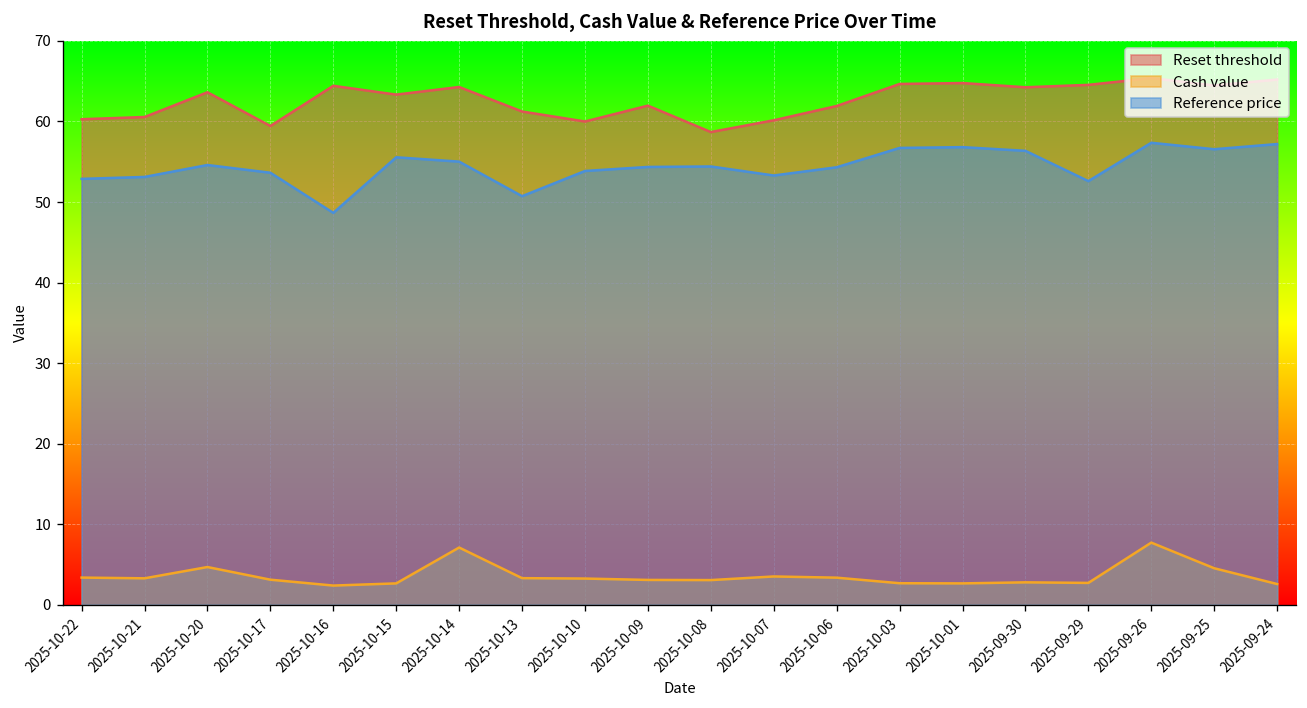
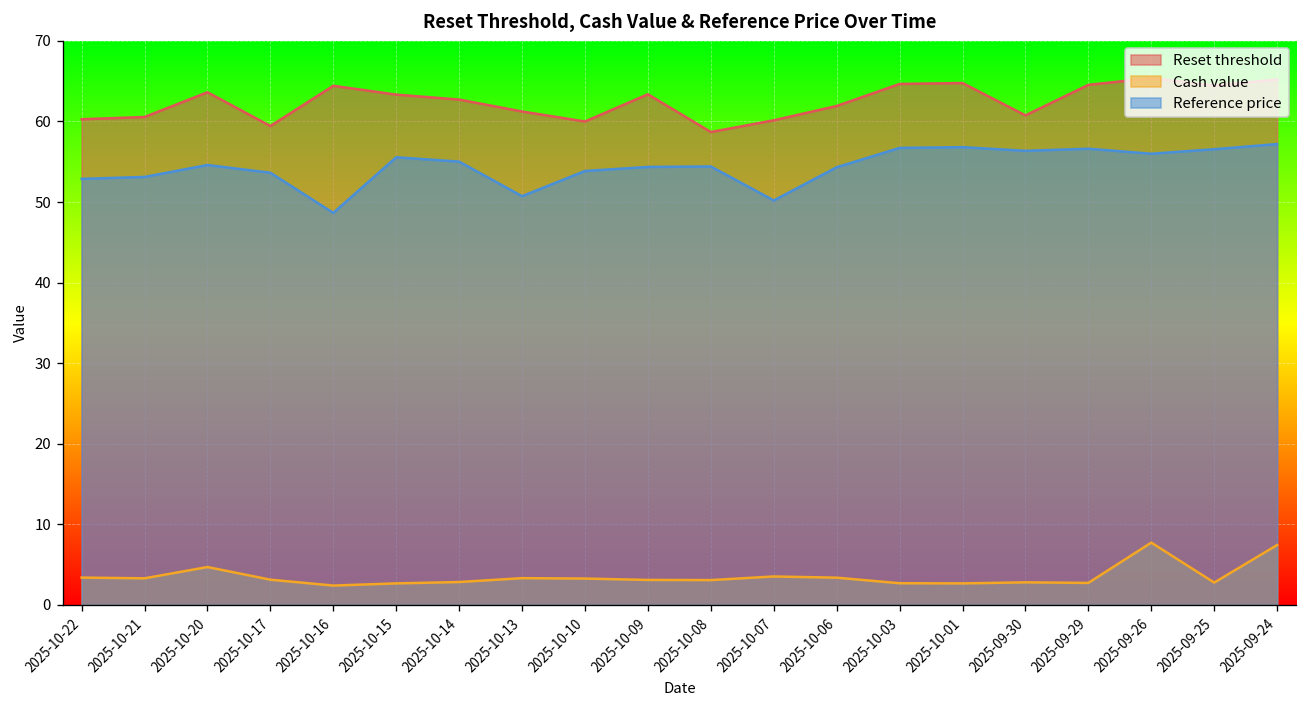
  {
    "Reset threshold": {
      "2025-10-22": 60,
      "2025-10-21": 61,
      "2025-10-20": 64,
      "2025-10-17": 59,
      "2025-10-16": 64,
      "2025-10-15": 63,
-     "2025-10-14": 64,
+     "2025-10-14": 63,
      "2025-10-13": 61,
      "2025-10-10": 60,
-     "2025-10-09": 62,
+     "2025-10-09": 63,
      "2025-10-08": 59,
      "2025-10-07": 60,
      "2025-10-06": 62,
      "2025-10-03": 65,
      "2025-10-01": 65,
-     "2025-09-30": 64,
+     "2025-09-30": 61,
      "2025-09-29": 65
    },
    "Cash value": {
      "2025-10-22": 3,
      "2025-10-21": 3,
      "2025-10-20": 5,
      "2025-10-17": 3,
      "2025-10-16": 2,
      "2025-10-15": 3,
-     "2025-10-14": 7,
+     "2025-10-14": 3,
      "2025-10-13": 3,
      "2025-10-10": 3,
      "2025-10-09": 3,
      "2025-10-08": 3,
      "2025-10-07": 4,
      "2025-10-06": 3,
      "2025-10-03": 3,
      "2025-10-01": 3,
      "2025-09-30": 3,
      "2025-09-29": 3,
      "2025-09-26": 8,
-     "2025-09-25": 5,
-     "2025-09-24": 3
+     "2025-09-25": 3,
+     "2025-09-24": 7
    },
    "Reference price": {
      "2025-10-22": 53,
      "2025-10-21": 53,
      "2025-10-20": 55,
      "2025-10-17": 54,
      "2025-10-16": 49,
      "2025-10-15": 56,
      "2025-10-14": 55,
      "2025-10-13": 51,
      "2025-10-10": 54,
      "2025-10-09": 54,
      "2025-10-08": 54,
-     "2025-10-07": 53,
+     "2025-10-07": 50,
      "2025-10-06": 54,
      "2025-10-03": 57,
      "2025-10-01": 57,
      "2025-09-30": 56,
-     "2025-09-29": 53,
-     "2025-09-26": 57,
+     "2025-09-29": 57,
+     "2025-09-26": 56,
      "2025-09-25": 57,
      "2025-09-24": 57
    }
  }
